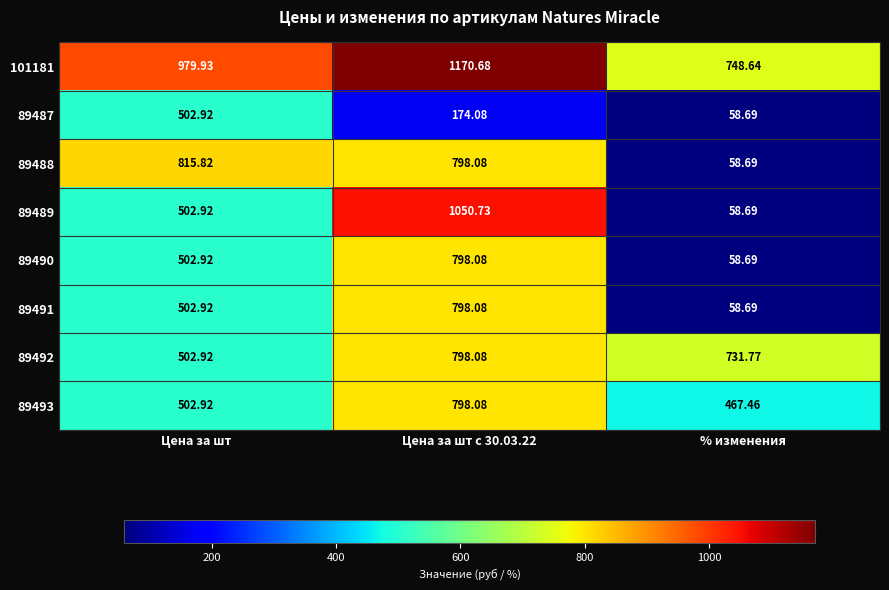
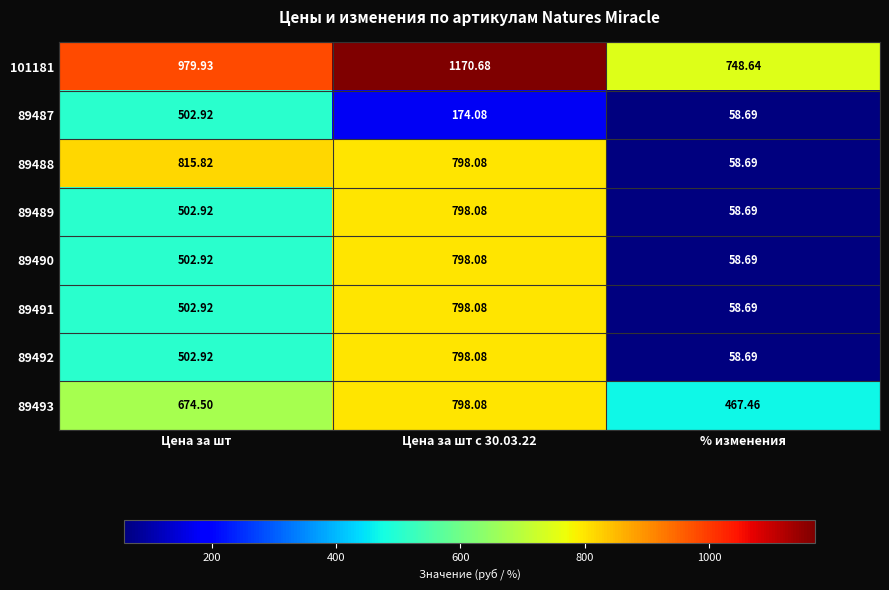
  {
    "101181": {
      "Цена за шт": 979.93,
      "Цена за шт с 30.03.22": 1170.68,
      "% изменения": 748.64
    },
    "89487": {
      "Цена за шт": 502.92,
      "Цена за шт с 30.03.22": 174.08,
      "% изменения": 58.69
    },
    "89488": {
      "Цена за шт": 815.82,
      "Цена за шт с 30.03.22": 798.08,
      "% изменения": 58.69
    },
    "89489": {
      "Цена за шт": 502.92,
-     "Цена за шт с 30.03.22": 1050.73,
+     "Цена за шт с 30.03.22": 798.08,
      "% изменения": 58.69
    },
    "89490": {
      "Цена за шт": 502.92,
      "Цена за шт с 30.03.22": 798.08,
      "% изменения": 58.69
    },
    "89491": {
      "Цена за шт": 502.92,
      "Цена за шт с 30.03.22": 798.08,
      "% изменения": 58.69
    },
    "89492": {
      "Цена за шт": 502.92,
      "Цена за шт с 30.03.22": 798.08,
-     "% изменения": 731.77
+     "% изменения": 58.69
    },
    "89493": {
-     "Цена за шт": 502.92,
+     "Цена за шт": 674.50,
      "Цена за шт с 30.03.22": 798.08,
      "% изменения": 467.46
    }
  }
